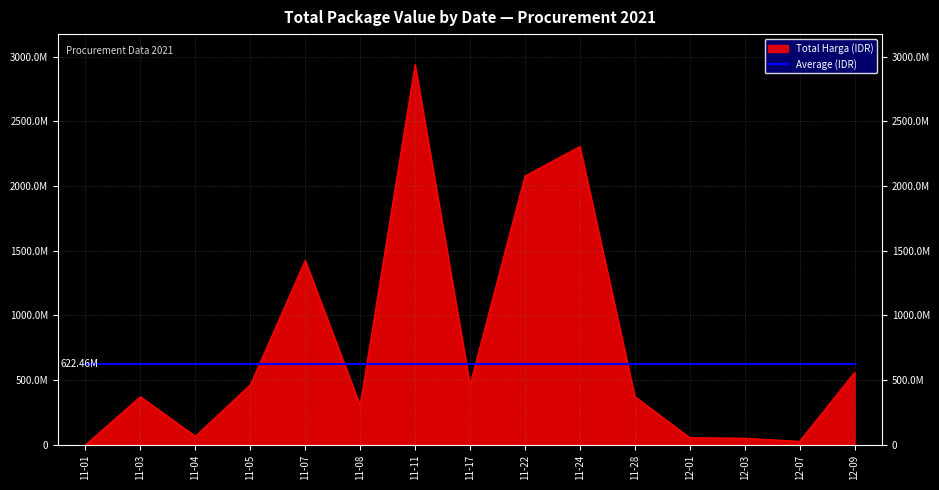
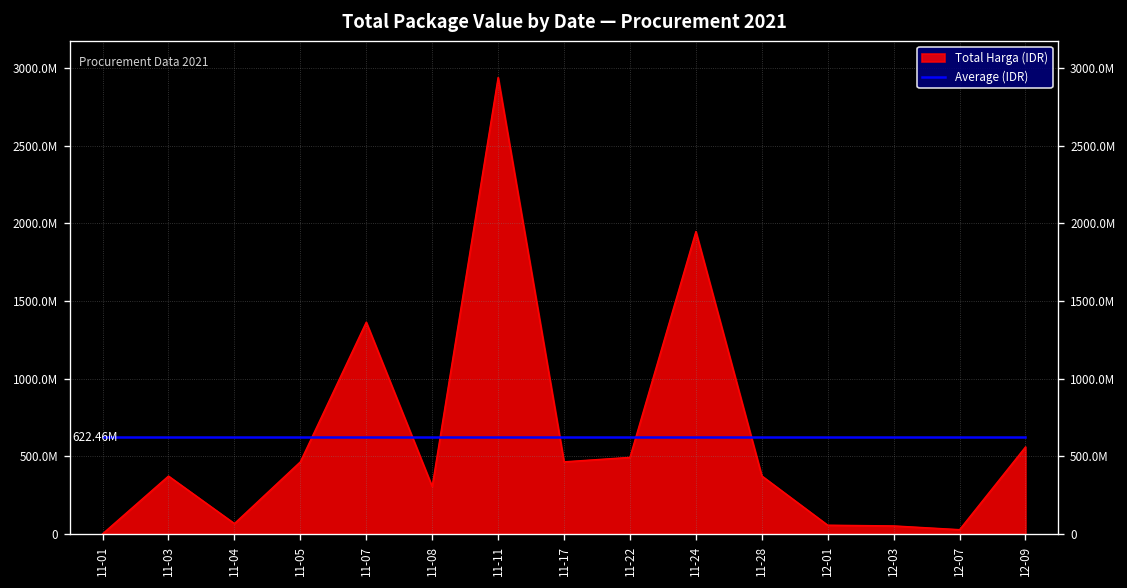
  {
    "Total Harga (IDR)": {
      "11-01": "0",
      "11-03": "370000000",
      "11-04": "70000000",
      "11-05": "460000000",
-     "11-07": "1430000000",
+     "11-07": "1360000000",
      "11-08": "300000000",
      "11-11": "2940000000",
      "11-17": "460000000",
-     "11-22": "2080000000",
-     "11-24": "2310000000",
+     "11-22": "490000000",
+     "11-24": "1950000000",
      "11-28": "370000000",
      "12-01": "60000000",
      "12-03": "50000000",
      "12-07": "30000000",
      "12-09": "560000000"
    },
    "Average (IDR)": {
      "11-01": "622.46M"
    }
  }
